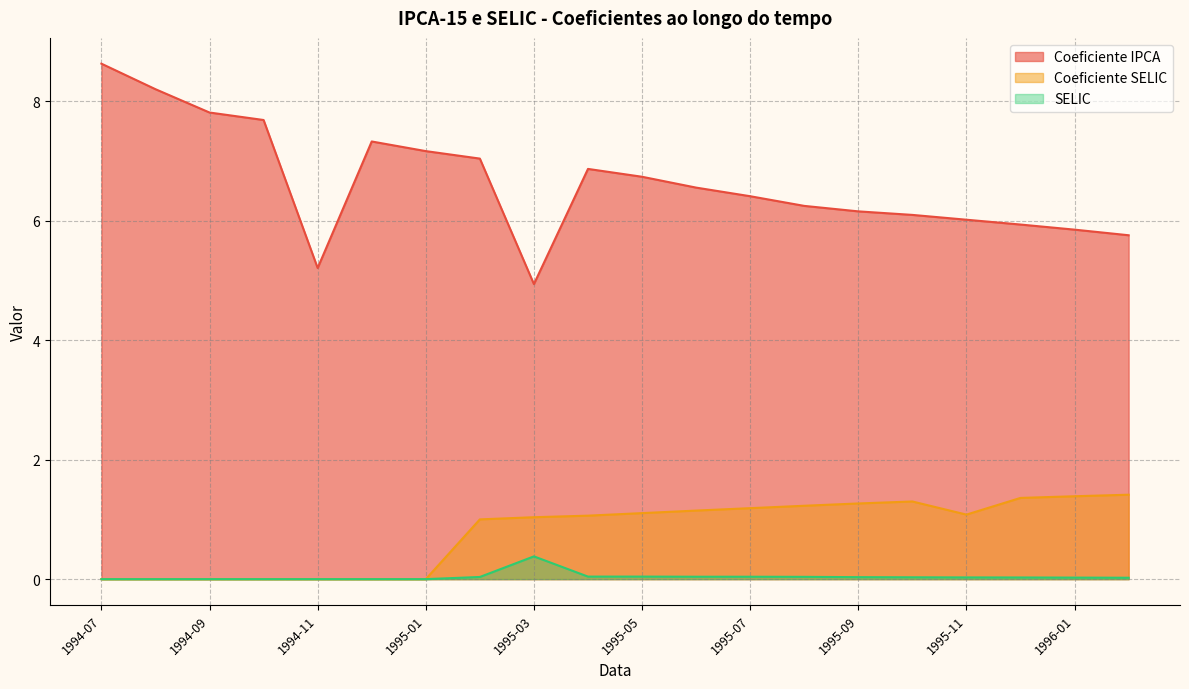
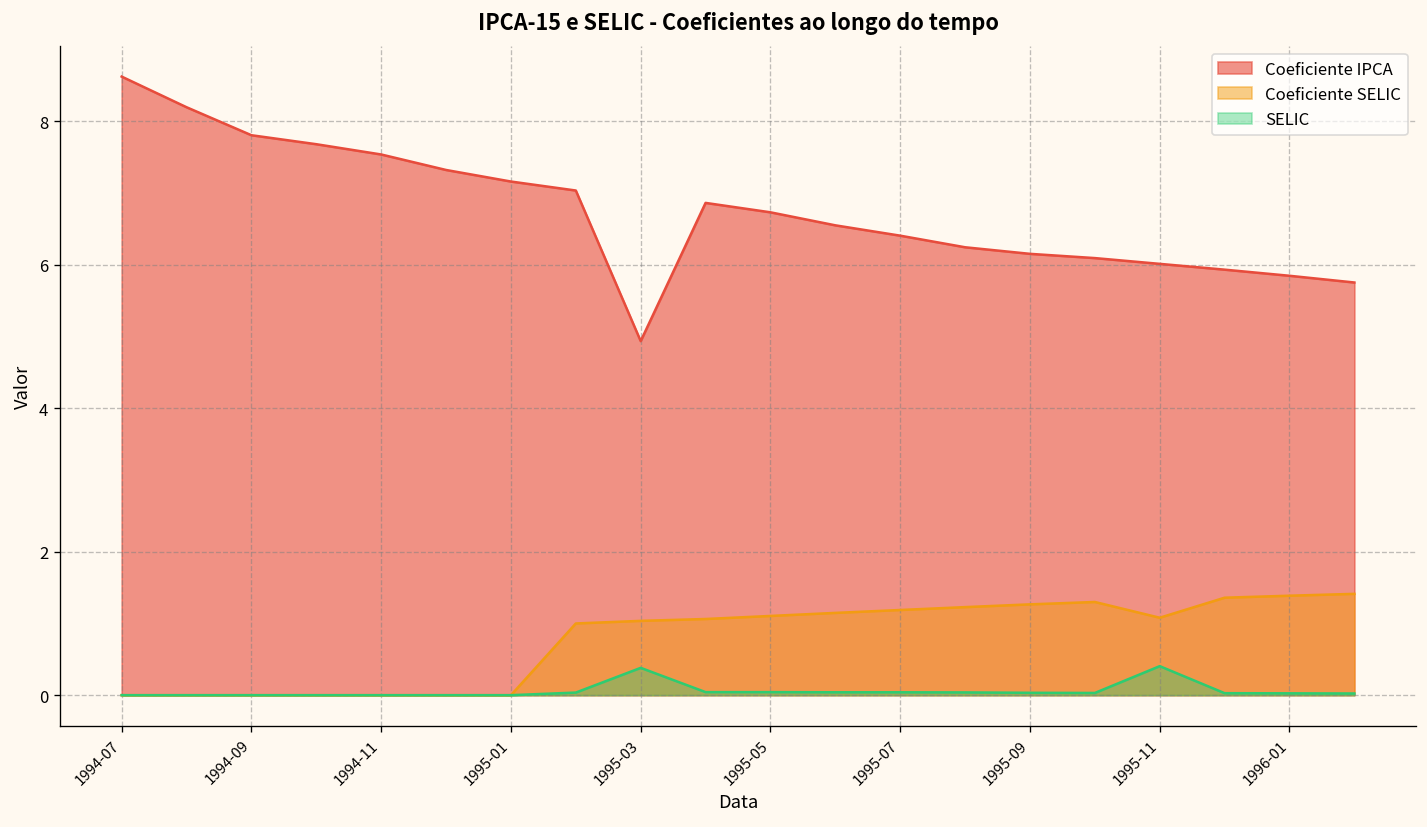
  {
    "Coeficiente IPCA": {
      "1994-07": 8.6,
      "1994-09": 7.8,
-     "1994-11": 5.2,
+     "1994-11": 7.5,
      "1995-01": 7.2,
      "1995-03": 4.9,
      "1995-05": 6.7,
      "1995-07": 6.4,
      "1995-09": 6.2,
      "1995-11": 6.0,
      "1996-01": 5.8
    },
    "Coeficiente SELIC": {
      "1995-03": 1.0,
      "1995-05": 1.1,
      "1995-07": 1.2,
      "1995-09": 1.3,
      "1995-11": 1.1,
      "1996-01": 1.4
    },
    "SELIC": {
      "1995-03": 0.4,
      "1995-05": 0.0,
      "1995-07": 0.0,
      "1995-09": 0.0,
-     "1995-11": 0.0,
+     "1995-11": 0.4,
      "1996-01": 0.0
    }
  }
